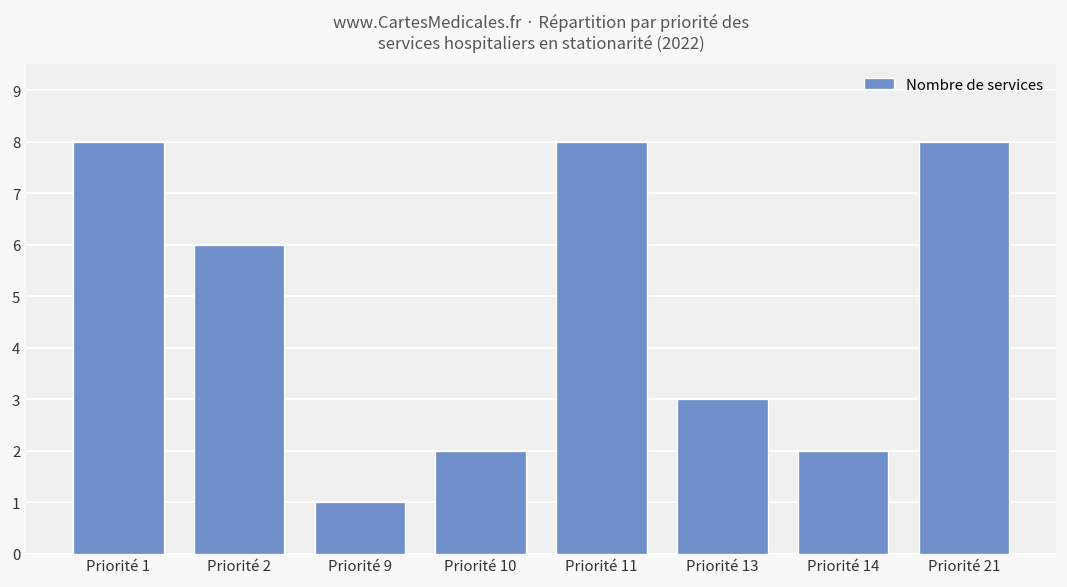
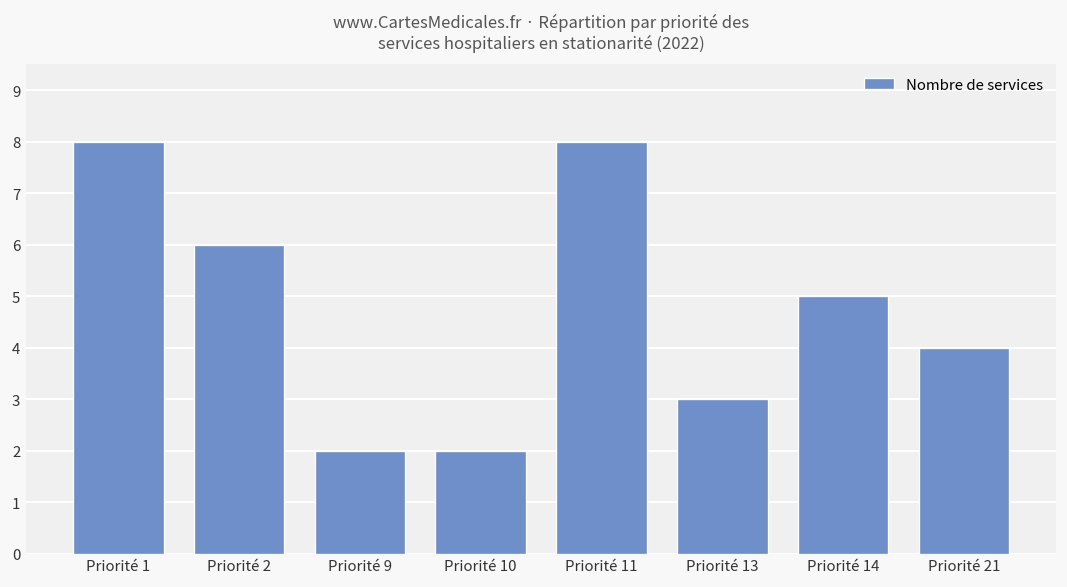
  {
    "Priorité 1": 8,
    "Priorité 2": 6,
-   "Priorité 9": 1,
+   "Priorité 9": 2,
    "Priorité 10": 2,
    "Priorité 11": 8,
    "Priorité 13": 3,
-   "Priorité 14": 2,
-   "Priorité 21": 8
+   "Priorité 14": 5,
+   "Priorité 21": 4
  }
